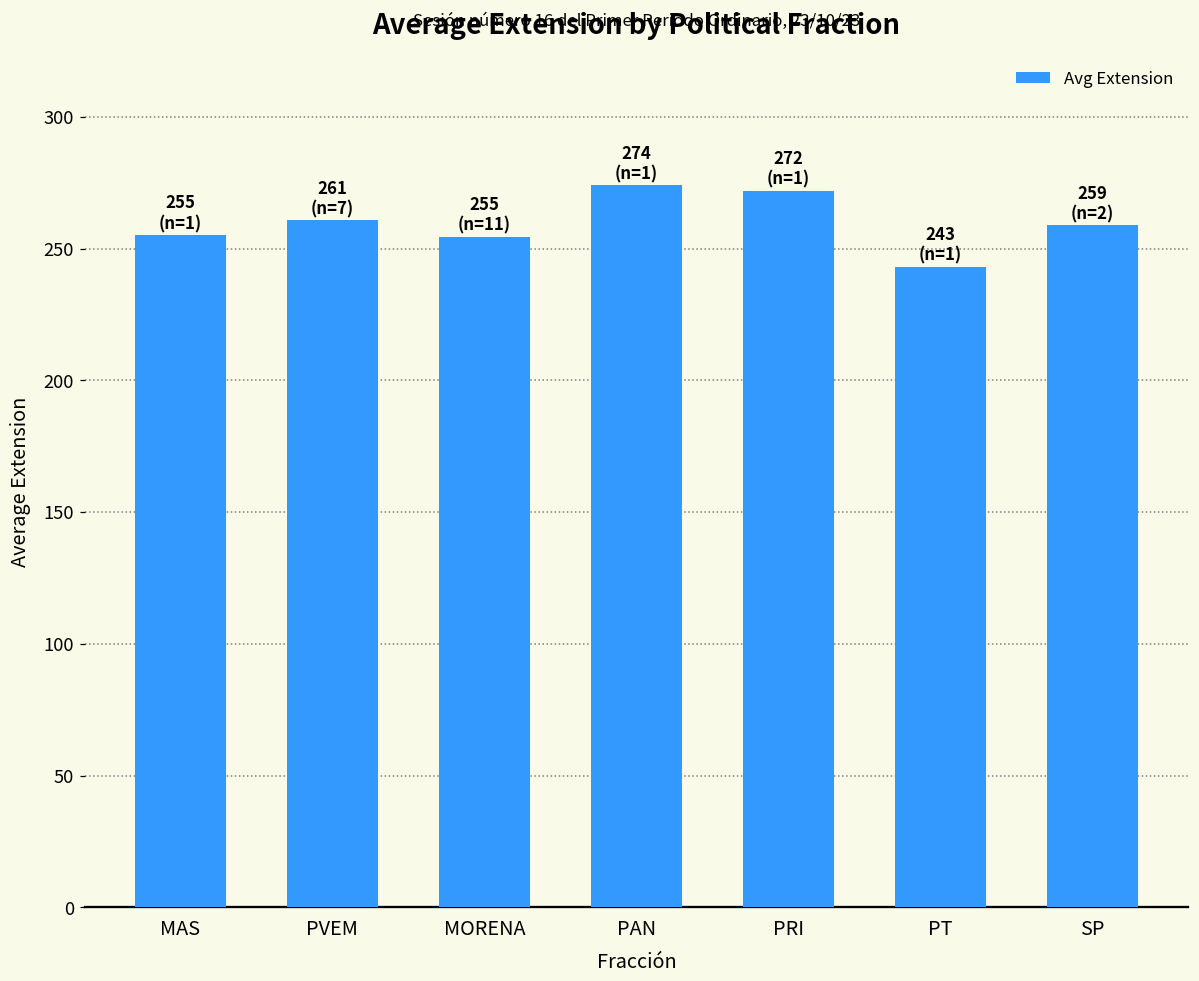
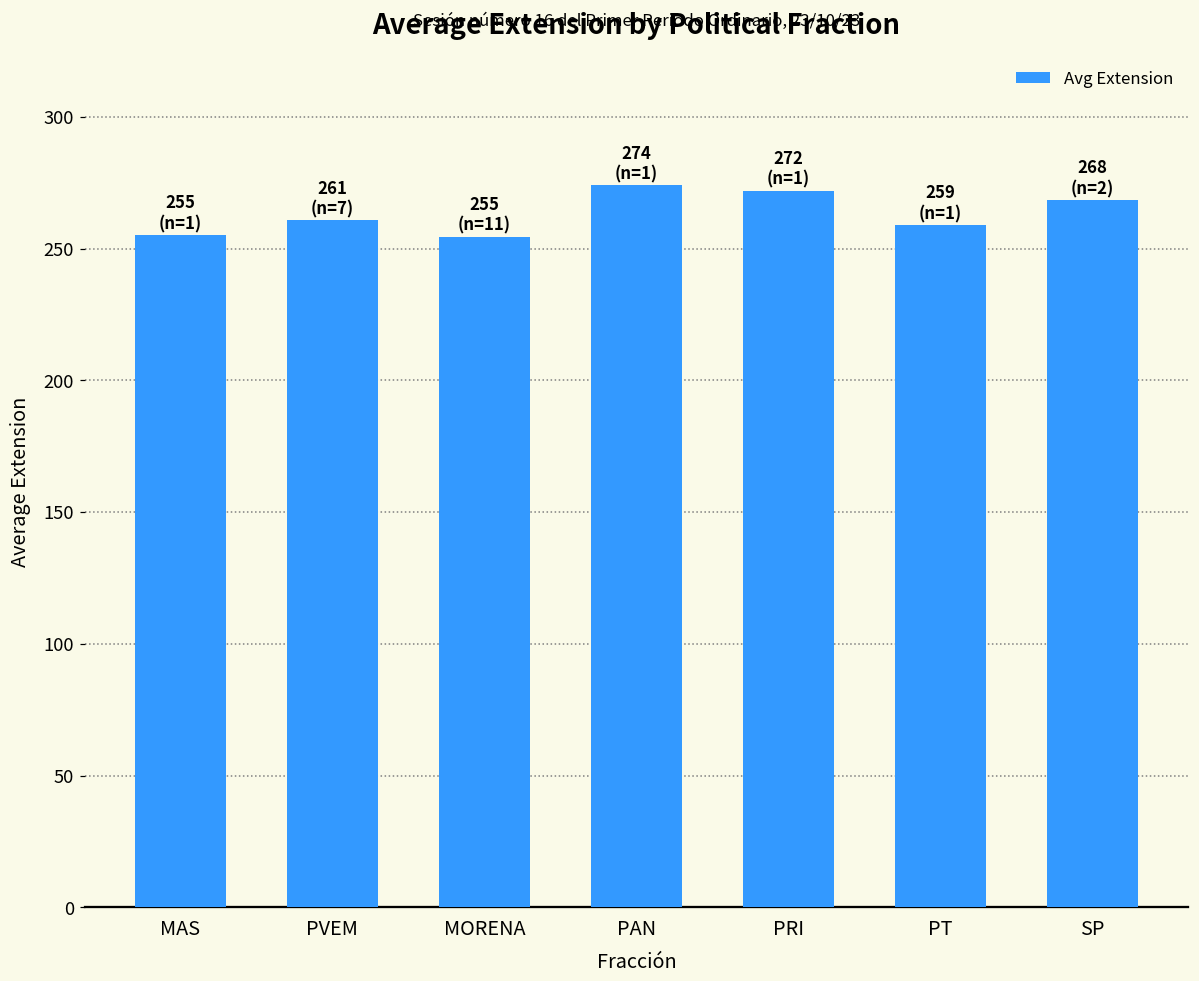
  {
    "MAS": 255,
    "PVEM": 261,
    "MORENA": 255,
    "PAN": 274,
    "PRI": 272,
-   "PT": 243,
-   "SP": 259
+   "PT": 259,
+   "SP": 268
  }
